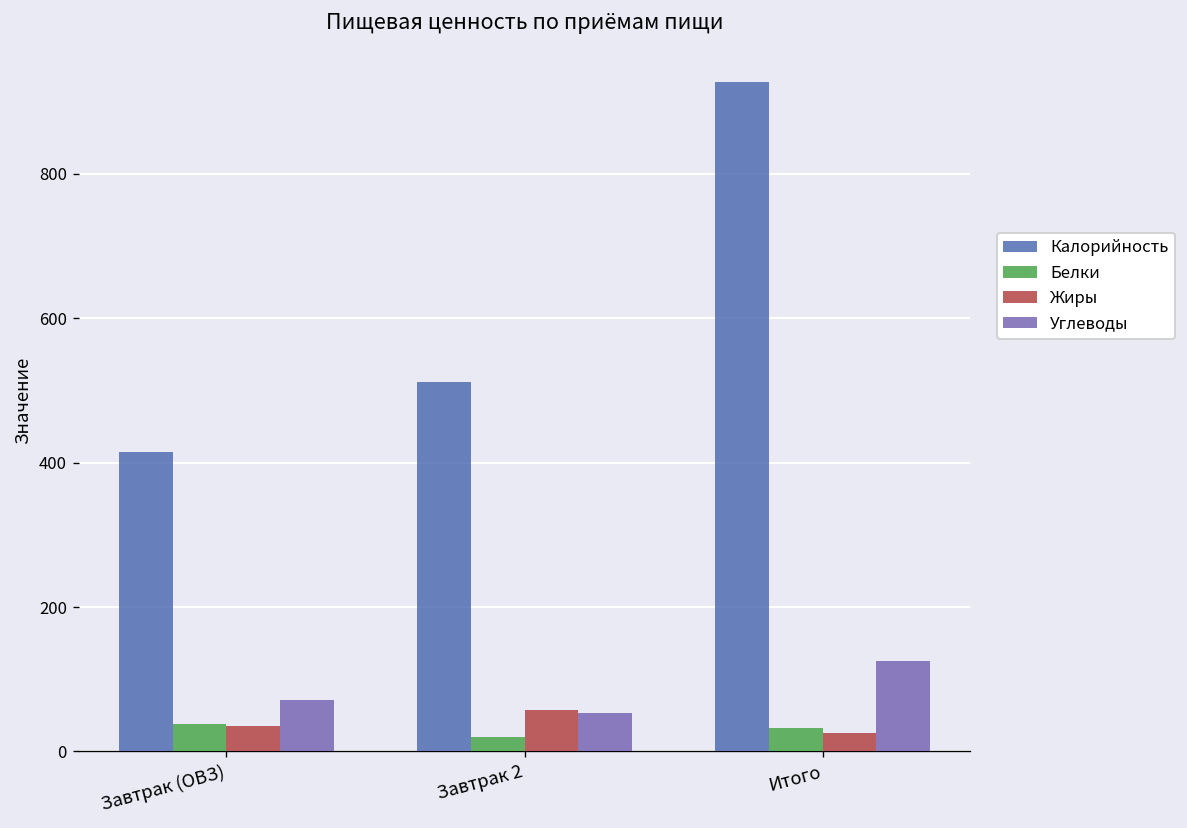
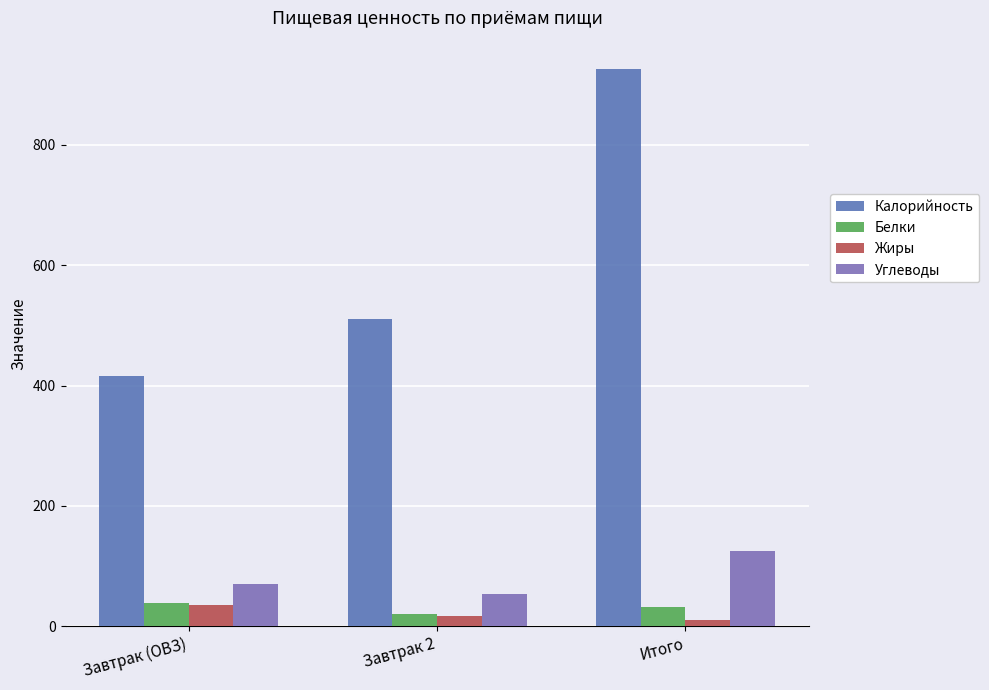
  {
    "Белки": {
      "Завтрак (ОВЗ)": 40,
      "Завтрак 2": 20,
      "Итого": 30
    },
    "Жиры": {
      "Завтрак (ОВЗ)": 30,
-     "Завтрак 2": 60,
-     "Итого": 30
+     "Завтрак 2": 20,
+     "Итого": 10
    }
  }
